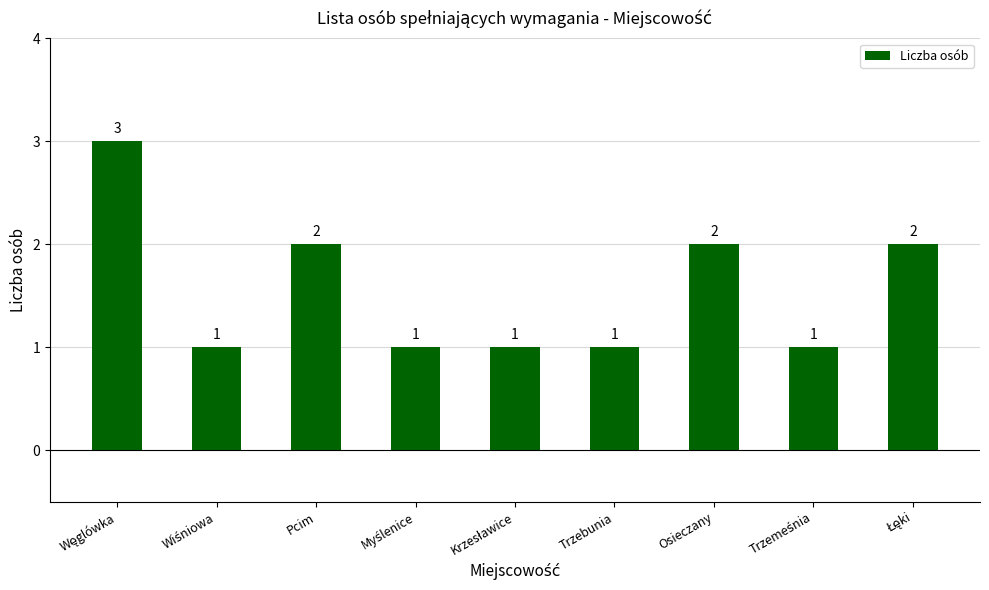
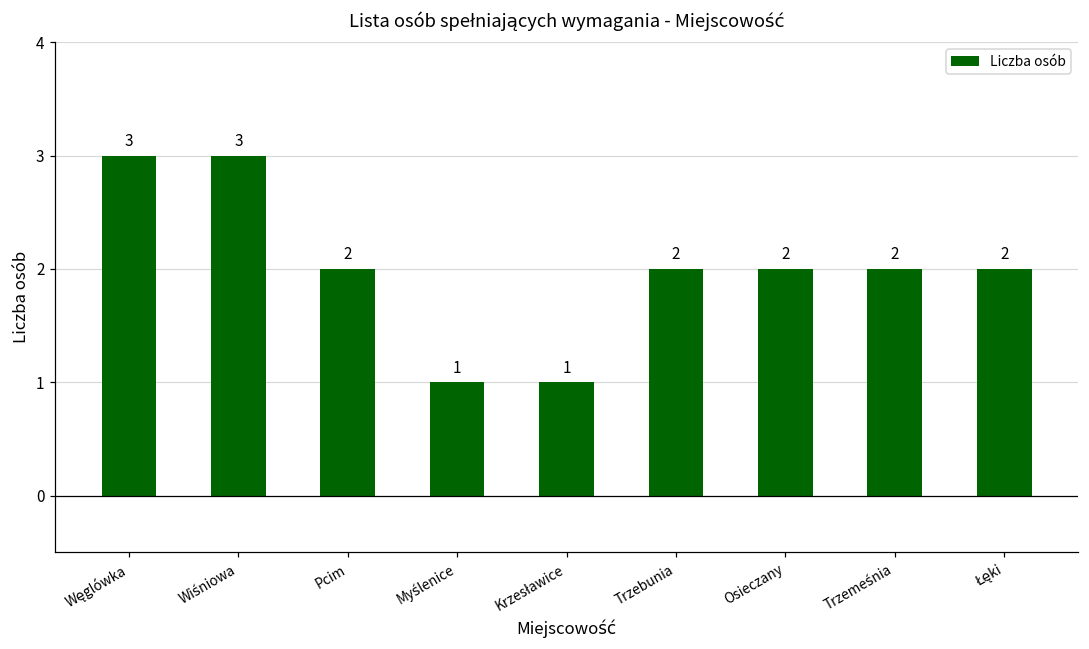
  {
    "Węglówka": 3,
-   "Wiśniowa": 1,
+   "Wiśniowa": 3,
    "Pcim": 2,
    "Myślenice": 1,
    "Krzesławice": 1,
-   "Trzebunia": 1,
+   "Trzebunia": 2,
    "Osieczany": 2,
-   "Trzemeśnia": 1,
+   "Trzemeśnia": 2,
    "Łęki": 2
  }
